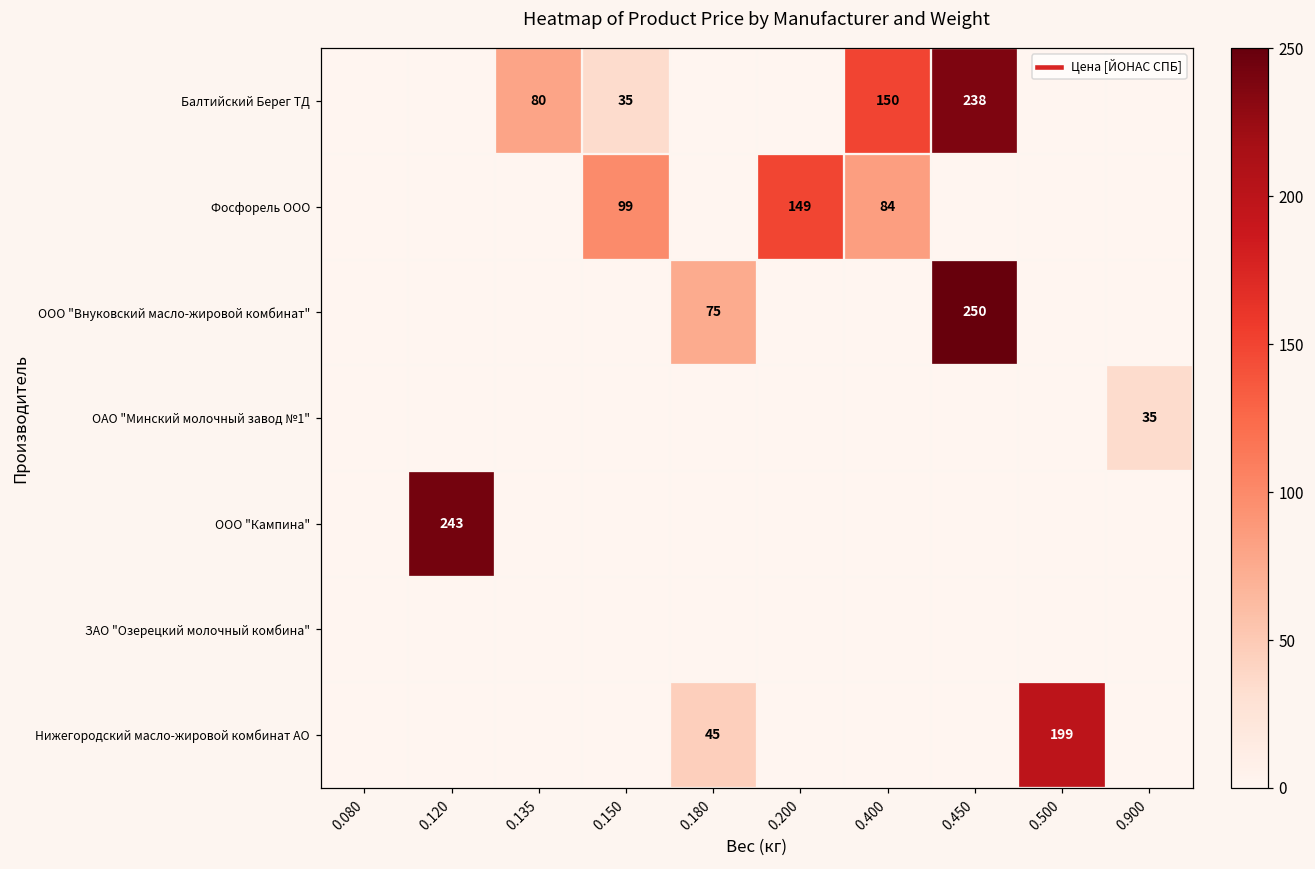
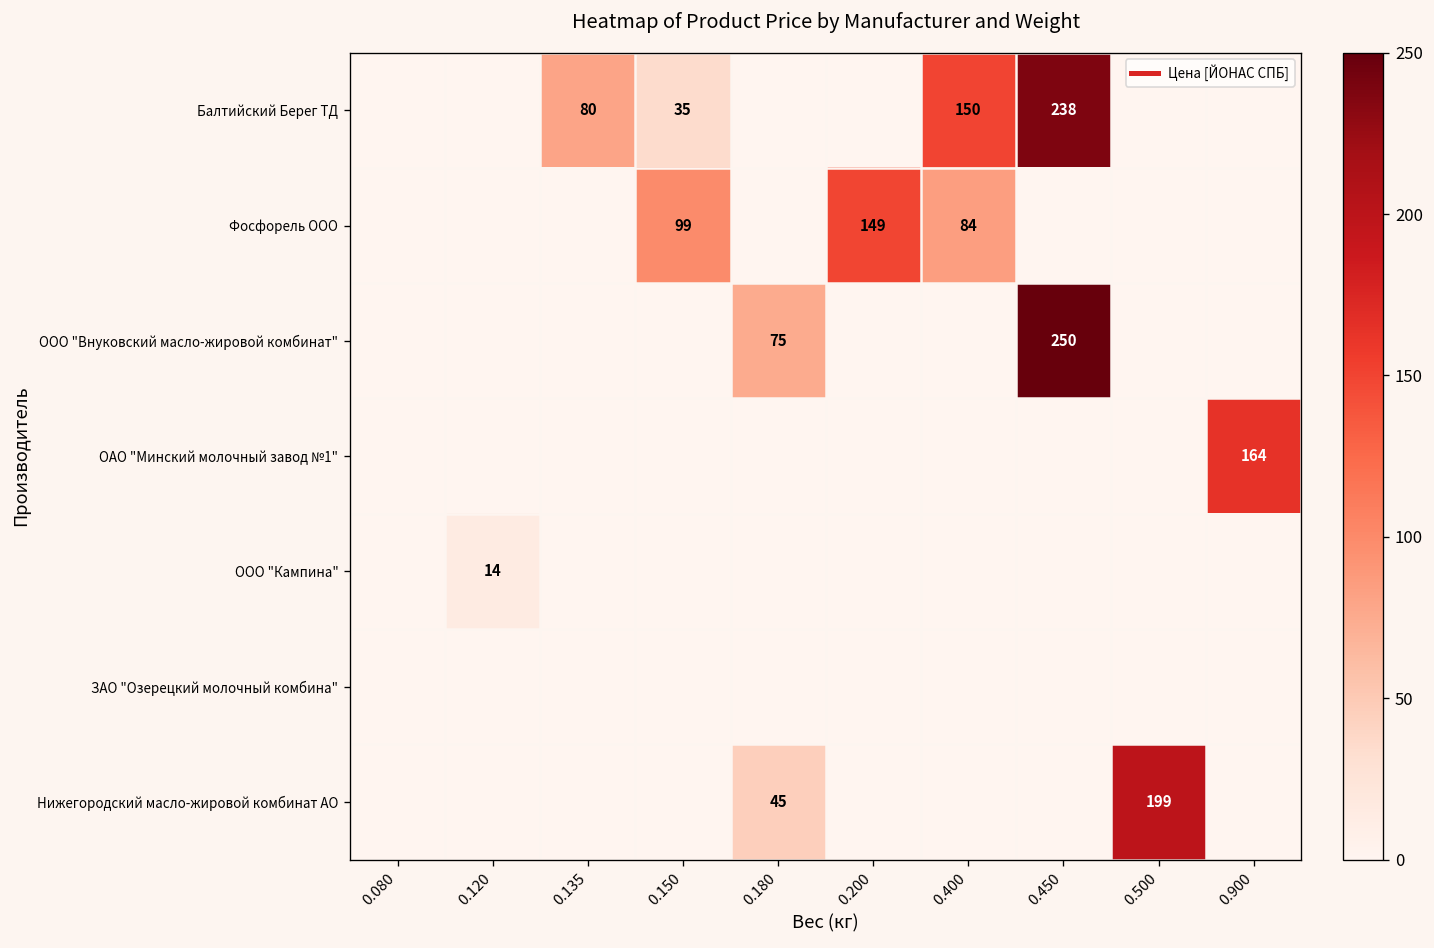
  {
    "Балтийский Берег ТД": {
      "0.135": 80,
      "0.150": 35,
      "0.400": 150,
      "0.450": 238
    },
    "Фосфорель ООО": {
      "0.150": 99,
      "0.200": 149,
      "0.400": 84
    },
    "ООО \"Внуковский масло-жировой комбинат\"": {
      "0.180": 75,
      "0.450": 250
    },
    "ОАО \"Минский молочный завод №1\"": {
-     "0.900": 35
+     "0.900": 164
    },
    "ООО \"Кампина\"": {
-     "0.120": 243
+     "0.120": 14
    },
    "Нижегородский масло-жировой комбинат АО": {
      "0.180": 45,
      "0.500": 199
    }
  }
